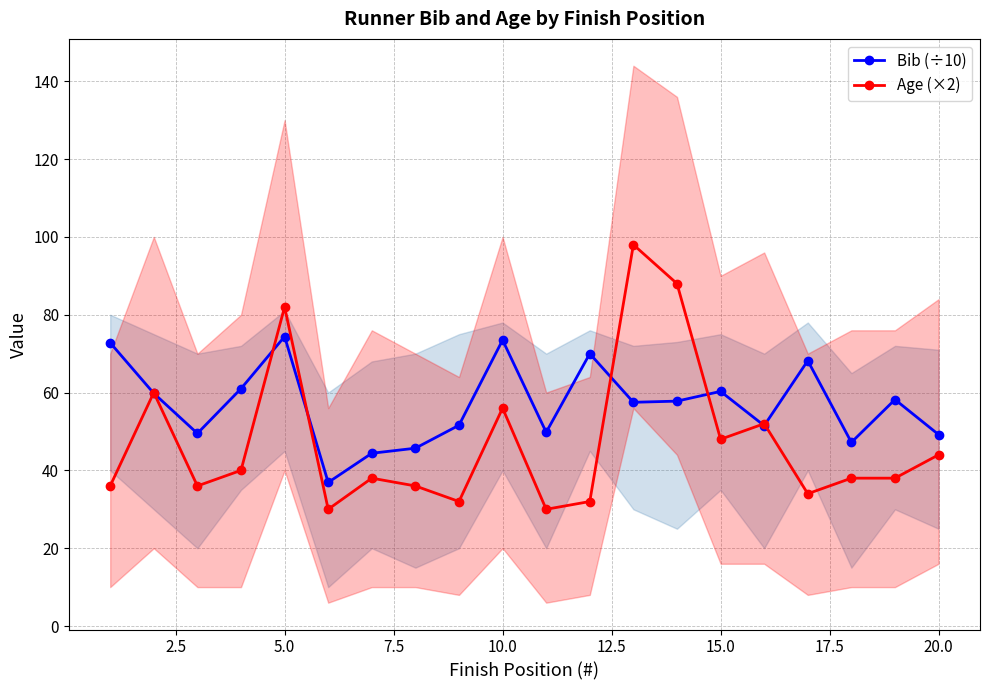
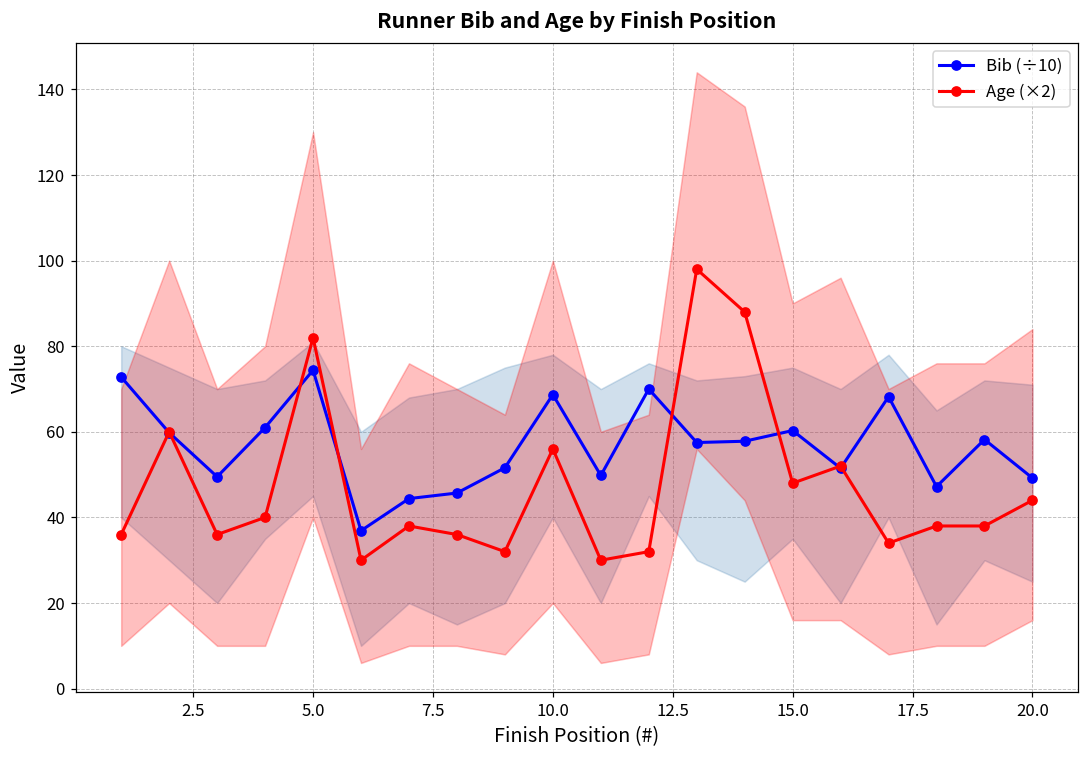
  {
    "Bib (÷10)": {
      "5.0": 74,
-     "10.0": 74,
+     "10.0": 69,
      "15.0": 60,
      "20.0": 49
    }
  }
